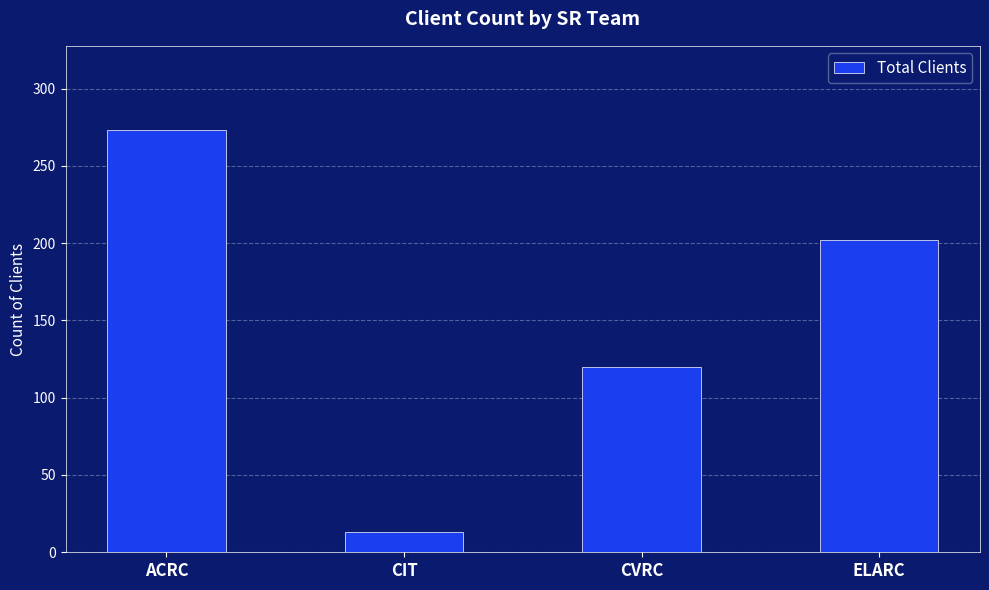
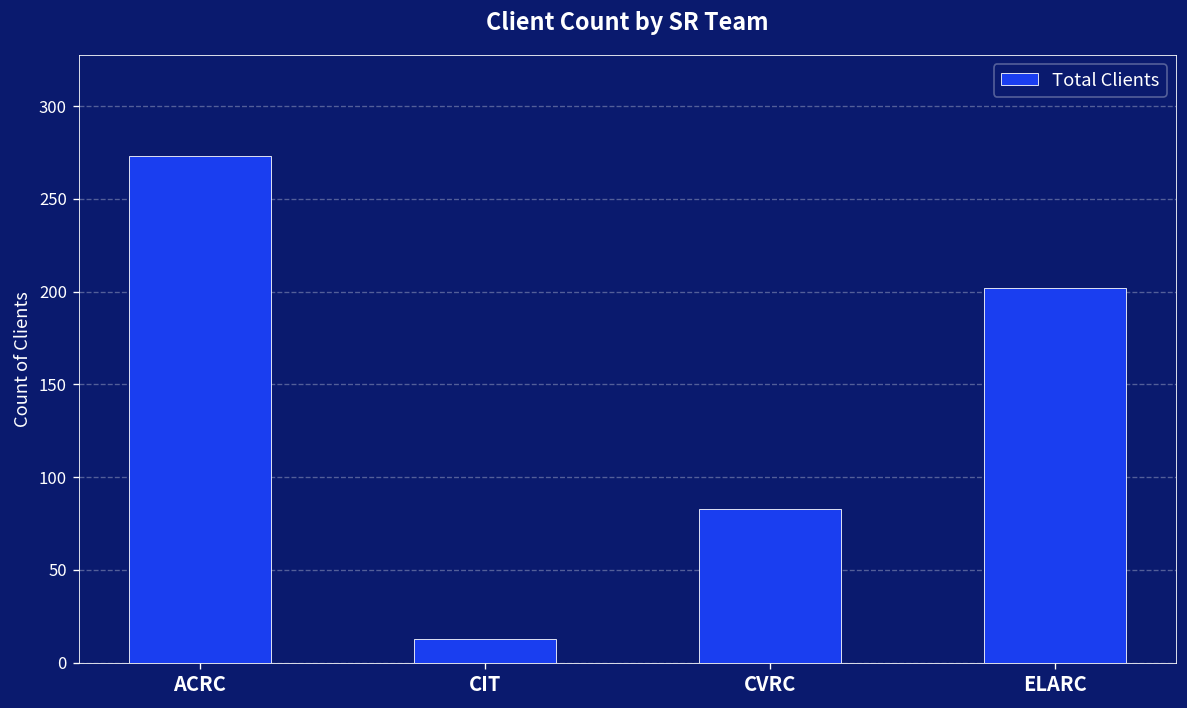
  {
    "ACRC": 273,
    "CIT": 13,
-   "CVRC": 120,
+   "CVRC": 83,
    "ELARC": 202
  }
